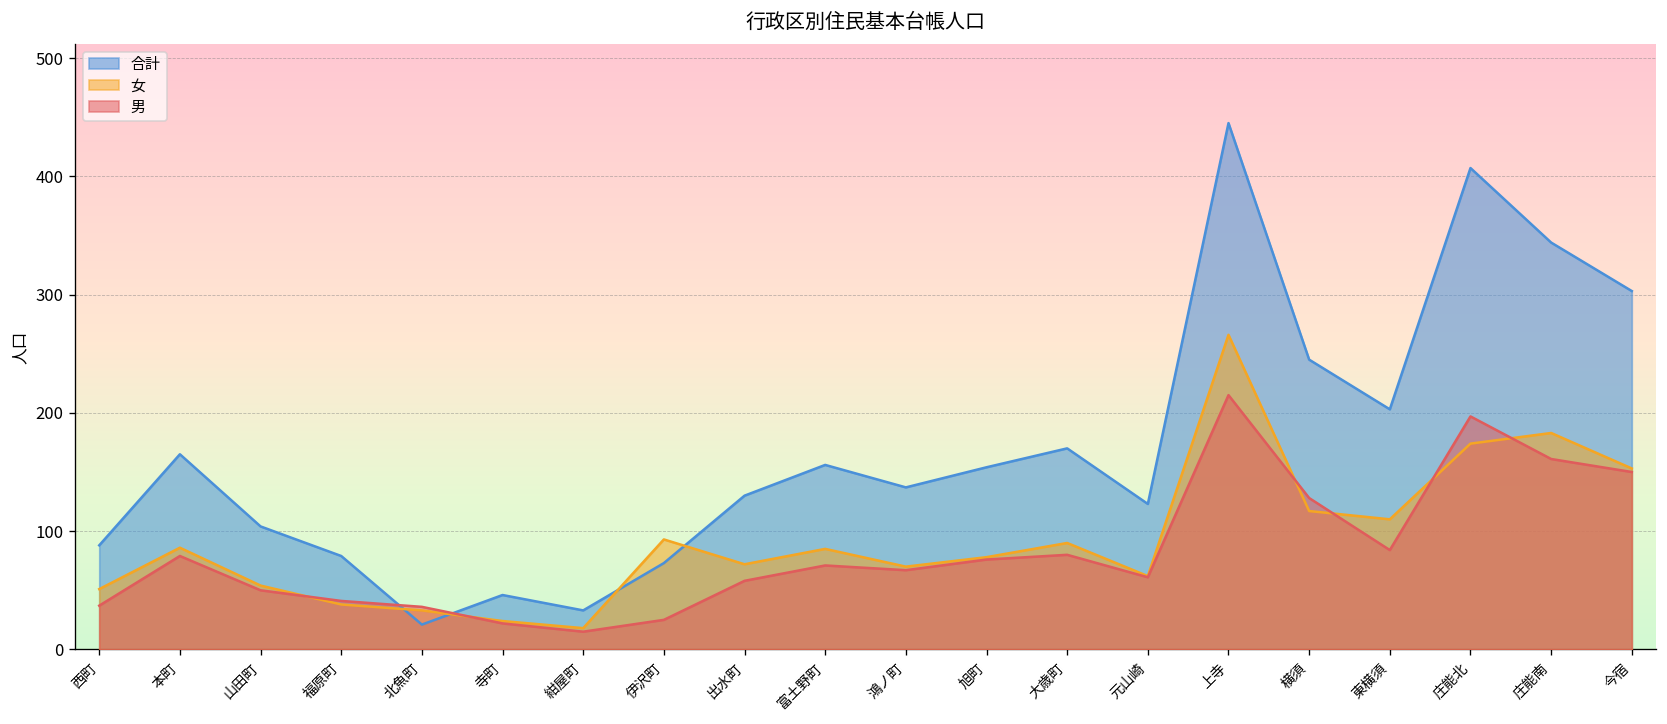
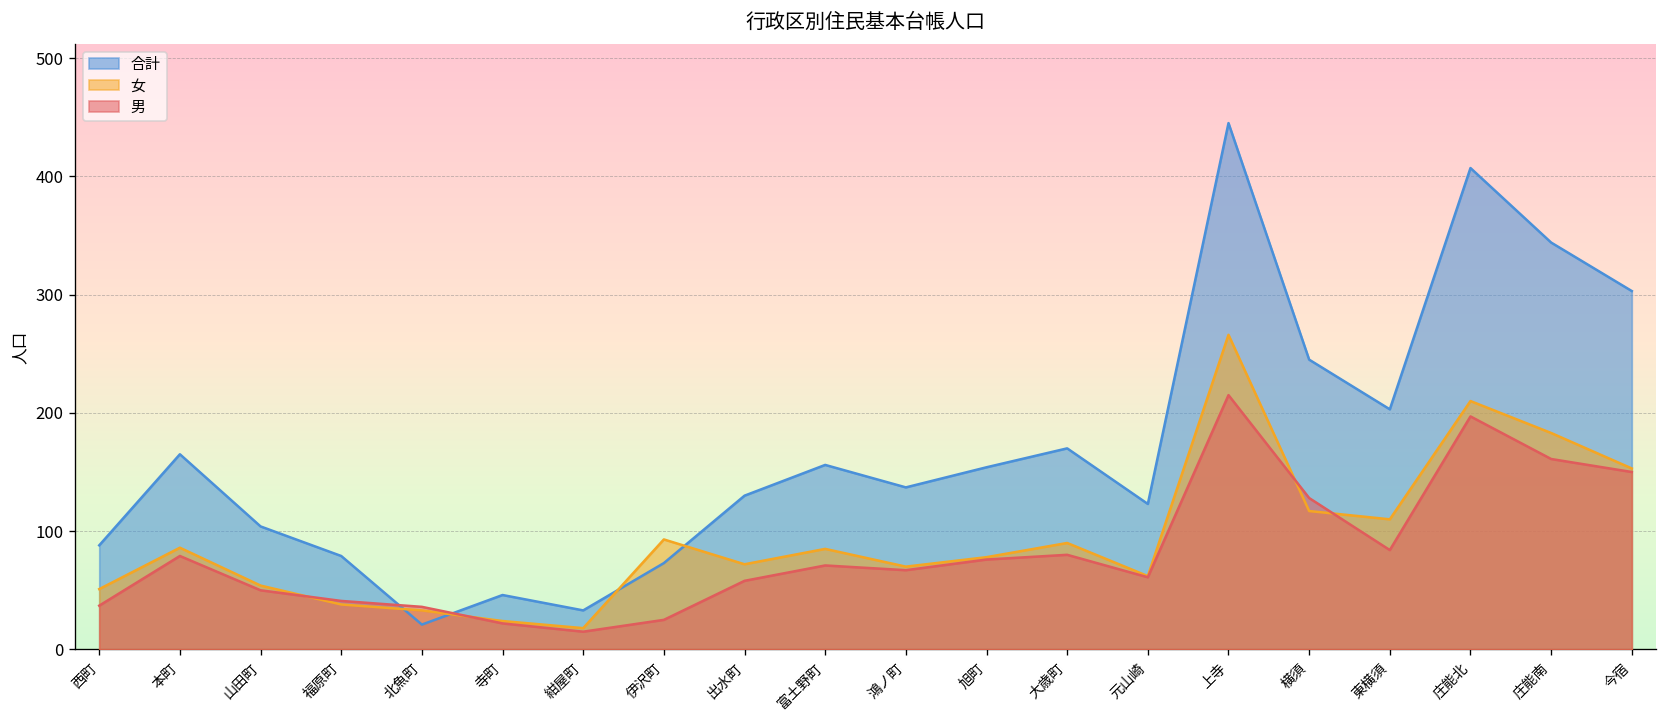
  {
    "合計": {
      "西町": 90,
      "本町": 170,
      "山田町": 100,
      "福原町": 80,
      "北魚町": 20,
      "寺町": 50,
      "紺屋町": 30,
      "伊沢町": 70,
      "出水町": 130,
      "富土野町": 160,
      "鴻ノ町": 140,
      "旭町": 150,
      "大歳町": 170,
      "元山崎": 120,
      "上寺": 450,
      "横須": 250,
      "東横須": 200,
      "庄能北": 410,
      "庄能南": 340,
      "今宿": 300
    },
    "女": {
      "西町": 50,
      "本町": 90,
      "山田町": 50,
      "福原町": 40,
      "北魚町": 30,
      "紺屋町": 20,
      "伊沢町": 90,
      "出水町": 70,
      "富土野町": 90,
      "鴻ノ町": 70,
      "大歳町": 90,
      "上寺": 270,
      "横須": 120,
      "東横須": 110,
-     "庄能北": 170,
+     "庄能北": 210,
      "庄能南": 180,
      "今宿": 150
    },
    "男": {
      "西町": 40,
      "本町": 80,
      "山田町": 50,
      "福原町": 40,
      "北魚町": 40,
      "紺屋町": 20,
      "伊沢町": 30,
      "出水町": 60,
      "富土野町": 70,
      "鴻ノ町": 70,
      "大歳町": 80,
      "上寺": 220,
      "横須": 130,
      "東横須": 80,
      "庄能北": 200,
      "庄能南": 160,
      "今宿": 150
    }
  }
